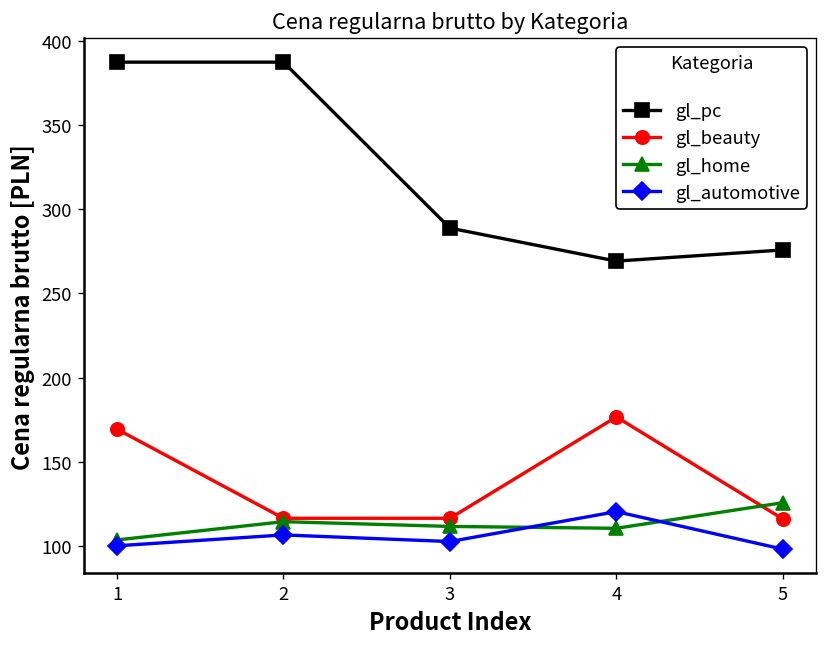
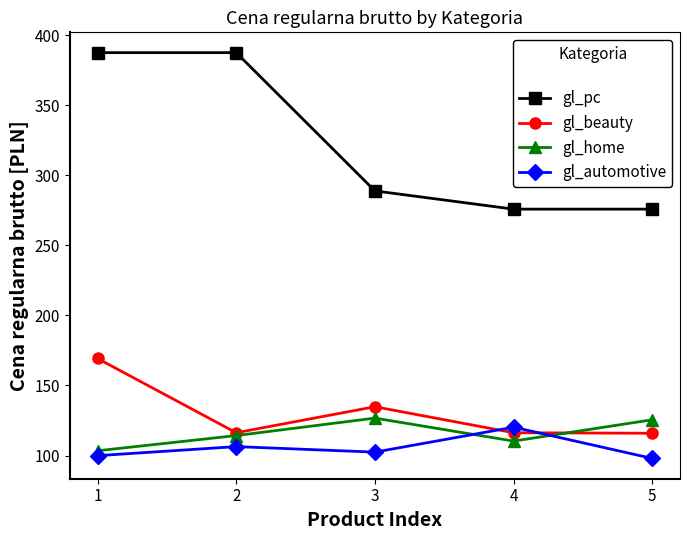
  {
    "gl_pc": {
      "1": 388,
      "2": 388,
      "3": 289,
-     "4": 269,
+     "4": 276,
      "5": 276
    },
    "gl_beauty": {
      "1": 169,
      "2": 116,
-     "3": 116,
-     "4": 177,
+     "3": 135,
+     "4": 116,
      "5": 116
    },
    "gl_home": {
      "1": 103,
      "2": 114,
-     "3": 111,
+     "3": 127,
      "4": 110,
      "5": 126
    },
    "gl_automotive": {
      "1": 100,
      "2": 106,
      "3": 102,
      "4": 120,
      "5": 98
    }
  }
